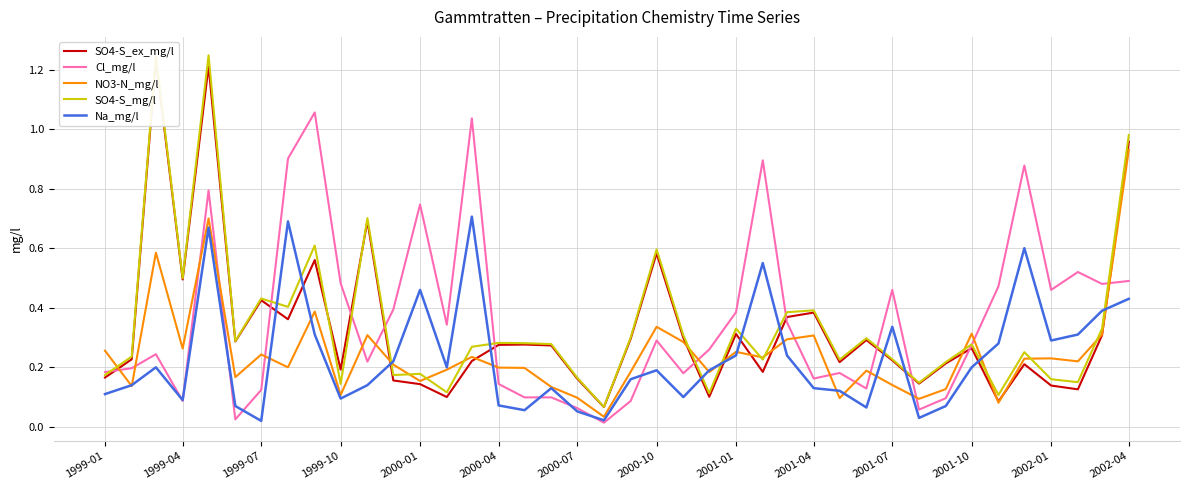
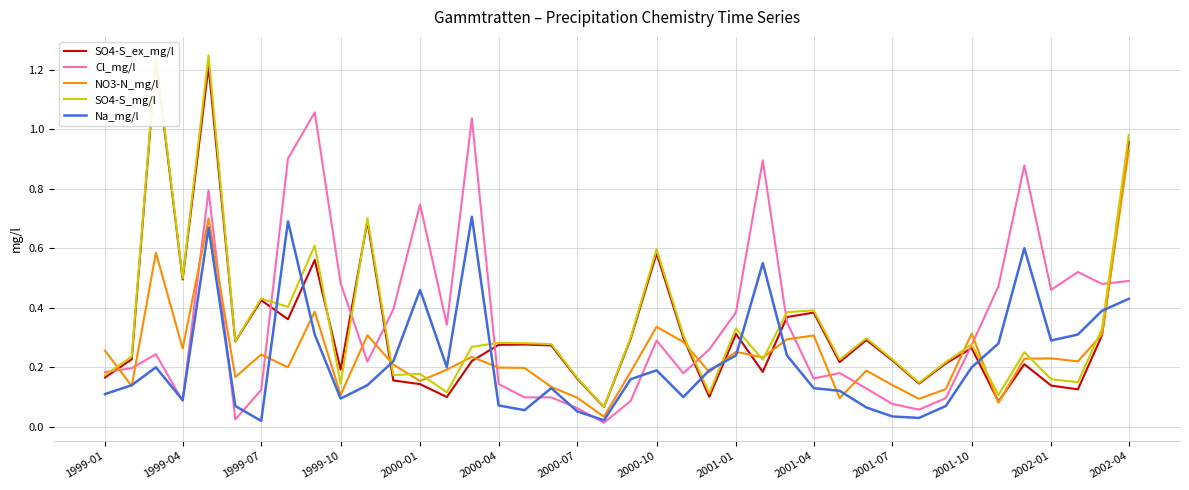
  {
    "SO4-S_ex_mg/l": {
      "1999-01": 0.17,
      "1999-10": 0.19,
      "2000-01": 0.14,
      "2000-10": 0.58,
      "2001-01": 0.31,
      "2001-10": 0.26,
      "2002-01": 0.14,
      "2002-04": 0.96
    },
    "Cl_mg/l": {
      "1999-01": 0.18,
      "1999-07": 0.12,
      "1999-10": 0.48,
      "2000-01": 0.75,
      "2000-04": 0.14,
      "2000-07": 0.06,
      "2000-10": 0.29,
      "2001-01": 0.39,
      "2001-04": 0.16,
-     "2001-07": 0.46,
+     "2001-07": 0.08,
      "2002-01": 0.46,
      "2002-04": 0.49
    },
    "NO3-N_mg/l": {
      "1999-01": 0.26,
      "1999-04": 0.26,
      "1999-07": 0.24,
      "1999-10": 0.11,
      "2000-01": 0.15,
      "2000-04": 0.20,
      "2000-07": 0.10,
      "2000-10": 0.34,
      "2001-01": 0.25,
      "2001-04": 0.31,
      "2001-07": 0.14,
      "2001-10": 0.31,
      "2002-01": 0.23,
      "2002-04": 0.93
    },
    "SO4-S_mg/l": {
      "1999-01": 0.17,
      "1999-10": 0.14,
      "2000-01": 0.18,
      "2000-10": 0.60,
      "2001-01": 0.33,
      "2002-01": 0.16,
      "2002-04": 0.98
    },
    "Na_mg/l": {
      "1999-01": 0.11,
      "1999-07": 0.02,
      "1999-10": 0.10,
      "2000-01": 0.46,
      "2000-04": 0.07,
      "2000-07": 0.05,
      "2000-10": 0.19,
      "2001-01": 0.24,
      "2001-04": 0.13,
-     "2001-07": 0.34,
+     "2001-07": 0.04,
      "2001-10": 0.20,
      "2002-01": 0.29,
      "2002-04": 0.43
    }
  }
